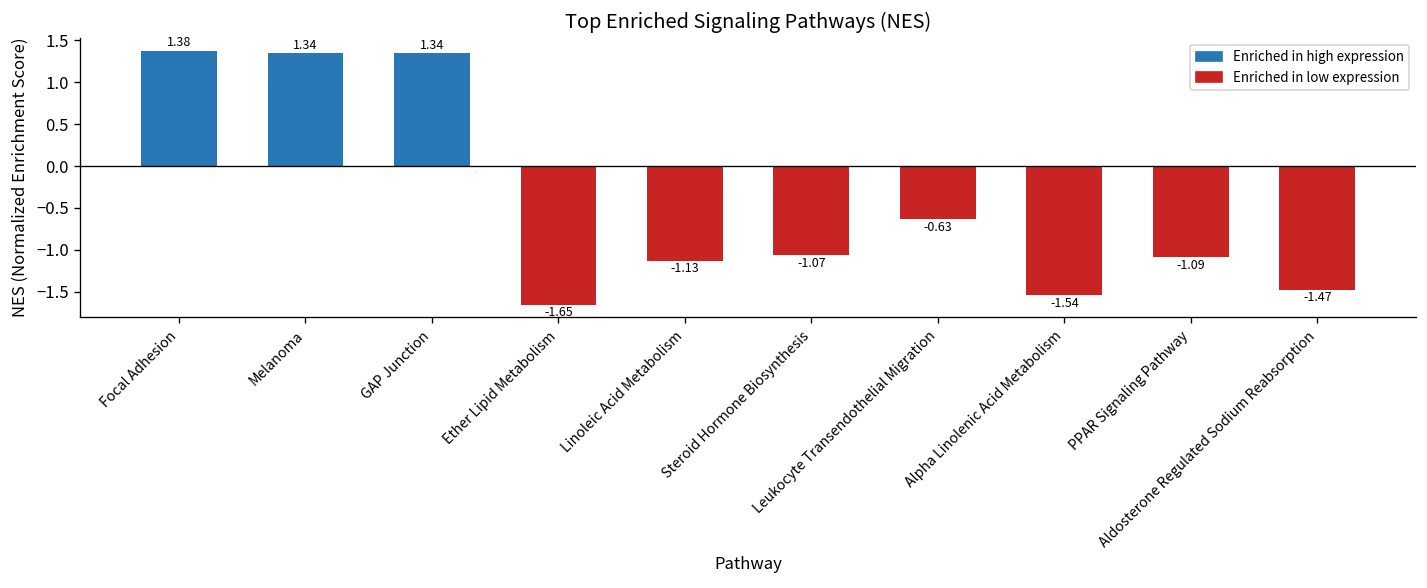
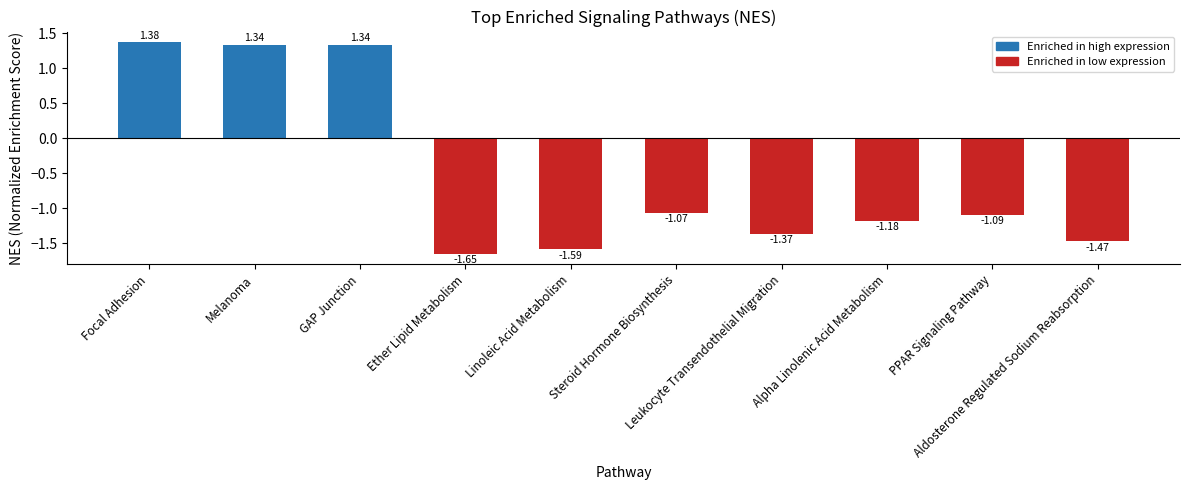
  {
    "Focal Adhesion": 1.38,
    "Melanoma": 1.34,
    "GAP Junction": 1.34,
    "Ether Lipid Metabolism": -1.65,
-   "Linoleic Acid Metabolism": -1.13,
+   "Linoleic Acid Metabolism": -1.59,
    "Steroid Hormone Biosynthesis": -1.07,
-   "Leukocyte Transendothelial Migration": -0.63,
-   "Alpha Linolenic Acid Metabolism": -1.54,
+   "Leukocyte Transendothelial Migration": -1.37,
+   "Alpha Linolenic Acid Metabolism": -1.18,
    "PPAR Signaling Pathway": -1.09,
    "Aldosterone Regulated Sodium Reabsorption": -1.47
  }
